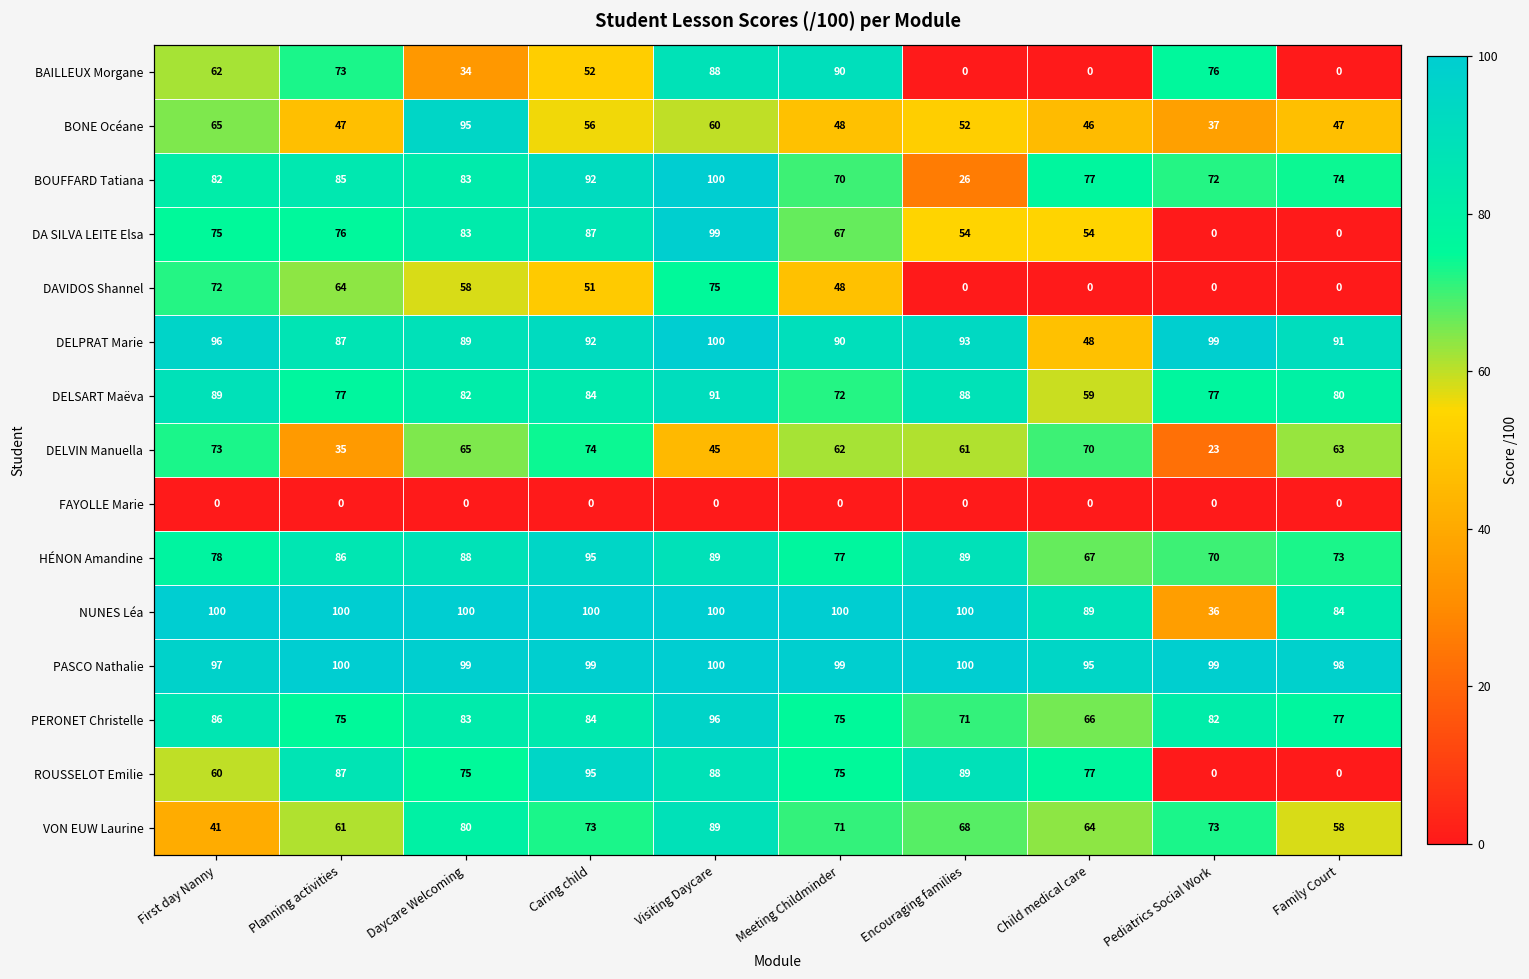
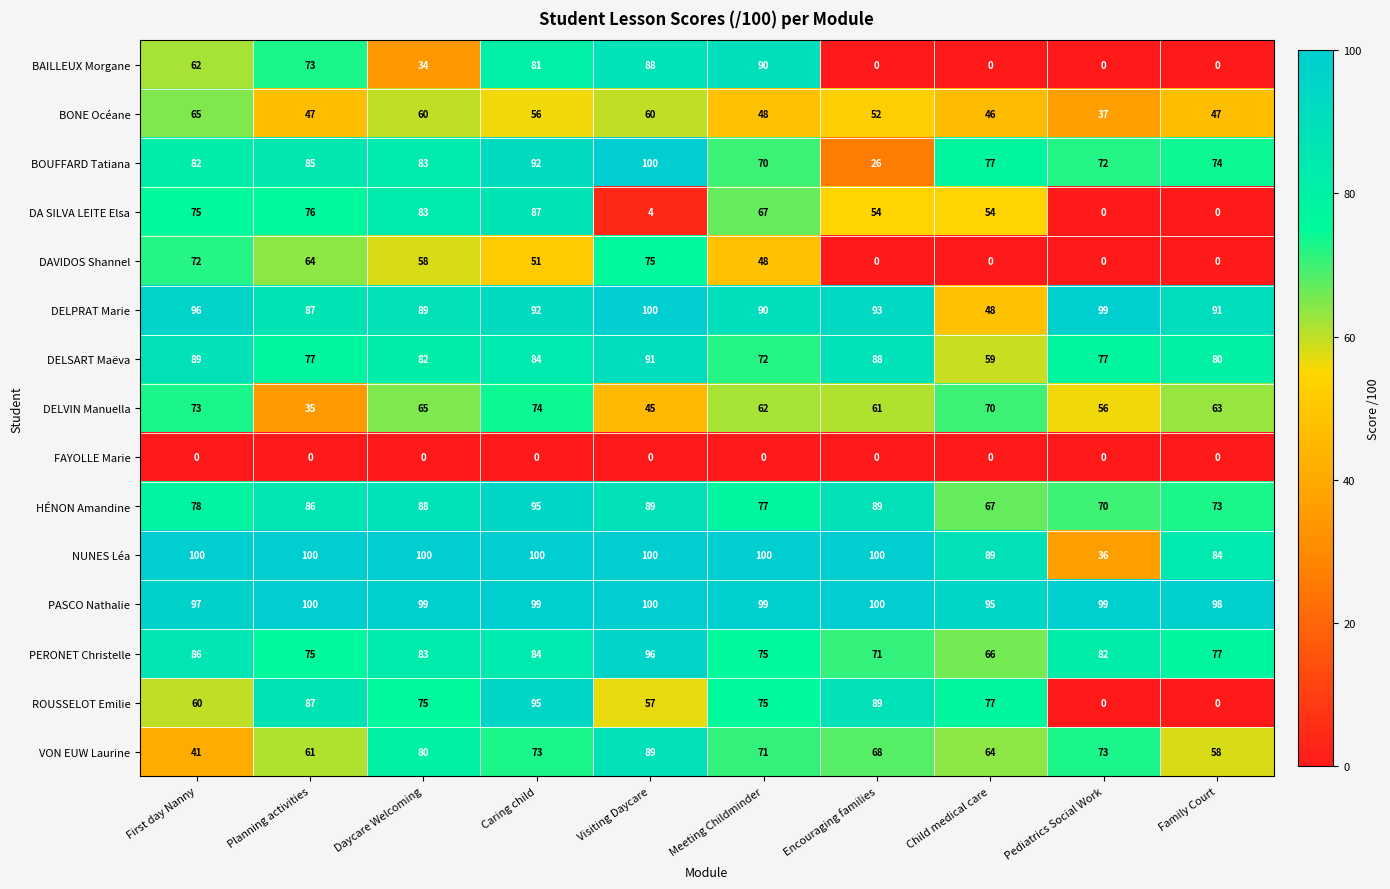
  {
    "BAILLEUX Morgane": {
      "First day Nanny": 62,
      "Planning activities": 73,
      "Daycare Welcoming": 34,
-     "Caring child": 52,
+     "Caring child": 81,
      "Visiting Daycare": 88,
      "Meeting Childminder": 90,
      "Encouraging families": 0,
      "Child medical care": 0,
-     "Pediatrics Social Work": 76,
+     "Pediatrics Social Work": 0,
      "Family Court": 0
    },
    "BONE Océane": {
      "First day Nanny": 65,
      "Planning activities": 47,
-     "Daycare Welcoming": 95,
+     "Daycare Welcoming": 60,
      "Caring child": 56,
      "Visiting Daycare": 60,
      "Meeting Childminder": 48,
      "Encouraging families": 52,
      "Child medical care": 46,
      "Pediatrics Social Work": 37,
      "Family Court": 47
    },
    "BOUFFARD Tatiana": {
      "First day Nanny": 82,
      "Planning activities": 85,
      "Daycare Welcoming": 83,
      "Caring child": 92,
      "Visiting Daycare": 100,
      "Meeting Childminder": 70,
      "Encouraging families": 26,
      "Child medical care": 77,
      "Pediatrics Social Work": 72,
      "Family Court": 74
    },
    "DA SILVA LEITE Elsa": {
      "First day Nanny": 75,
      "Planning activities": 76,
      "Daycare Welcoming": 83,
      "Caring child": 87,
-     "Visiting Daycare": 99,
+     "Visiting Daycare": 4,
      "Meeting Childminder": 67,
      "Encouraging families": 54,
      "Child medical care": 54,
      "Pediatrics Social Work": 0,
      "Family Court": 0
    },
    "DAVIDOS Shannel": {
      "First day Nanny": 72,
      "Planning activities": 64,
      "Daycare Welcoming": 58,
      "Caring child": 51,
      "Visiting Daycare": 75,
      "Meeting Childminder": 48,
      "Encouraging families": 0,
      "Child medical care": 0,
      "Pediatrics Social Work": 0,
      "Family Court": 0
    },
    "DELPRAT Marie": {
      "First day Nanny": 96,
      "Planning activities": 87,
      "Daycare Welcoming": 89,
      "Caring child": 92,
      "Visiting Daycare": 100,
      "Meeting Childminder": 90,
      "Encouraging families": 93,
      "Child medical care": 48,
      "Pediatrics Social Work": 99,
      "Family Court": 91
    },
    "DELSART Maëva": {
      "First day Nanny": 89,
      "Planning activities": 77,
      "Daycare Welcoming": 82,
      "Caring child": 84,
      "Visiting Daycare": 91,
      "Meeting Childminder": 72,
      "Encouraging families": 88,
      "Child medical care": 59,
      "Pediatrics Social Work": 77,
      "Family Court": 80
    },
    "DELVIN Manuella": {
      "First day Nanny": 73,
      "Planning activities": 35,
      "Daycare Welcoming": 65,
      "Caring child": 74,
      "Visiting Daycare": 45,
      "Meeting Childminder": 62,
      "Encouraging families": 61,
      "Child medical care": 70,
-     "Pediatrics Social Work": 23,
+     "Pediatrics Social Work": 56,
      "Family Court": 63
    },
    "FAYOLLE Marie": {
      "First day Nanny": 0,
      "Planning activities": 0,
      "Daycare Welcoming": 0,
      "Caring child": 0,
      "Visiting Daycare": 0,
      "Meeting Childminder": 0,
      "Encouraging families": 0,
      "Child medical care": 0,
      "Pediatrics Social Work": 0,
      "Family Court": 0
    },
    "HÉNON Amandine": {
      "First day Nanny": 78,
      "Planning activities": 86,
      "Daycare Welcoming": 88,
      "Caring child": 95,
      "Visiting Daycare": 89,
      "Meeting Childminder": 77,
      "Encouraging families": 89,
      "Child medical care": 67,
      "Pediatrics Social Work": 70,
      "Family Court": 73
    },
    "NUNES Léa": {
      "First day Nanny": 100,
      "Planning activities": 100,
      "Daycare Welcoming": 100,
      "Caring child": 100,
      "Visiting Daycare": 100,
      "Meeting Childminder": 100,
      "Encouraging families": 100,
      "Child medical care": 89,
      "Pediatrics Social Work": 36,
      "Family Court": 84
    },
    "PASCO Nathalie": {
      "First day Nanny": 97,
      "Planning activities": 100,
      "Daycare Welcoming": 99,
      "Caring child": 99,
      "Visiting Daycare": 100,
      "Meeting Childminder": 99,
      "Encouraging families": 100,
      "Child medical care": 95,
      "Pediatrics Social Work": 99,
      "Family Court": 98
    },
    "PERONET Christelle": {
      "First day Nanny": 86,
      "Planning activities": 75,
      "Daycare Welcoming": 83,
      "Caring child": 84,
      "Visiting Daycare": 96,
      "Meeting Childminder": 75,
      "Encouraging families": 71,
      "Child medical care": 66,
      "Pediatrics Social Work": 82,
      "Family Court": 77
    },
    "ROUSSELOT Emilie": {
      "First day Nanny": 60,
      "Planning activities": 87,
      "Daycare Welcoming": 75,
      "Caring child": 95,
-     "Visiting Daycare": 88,
+     "Visiting Daycare": 57,
      "Meeting Childminder": 75,
      "Encouraging families": 89,
      "Child medical care": 77,
      "Pediatrics Social Work": 0,
      "Family Court": 0
    },
    "VON EUW Laurine": {
      "First day Nanny": 41,
      "Planning activities": 61,
      "Daycare Welcoming": 80,
      "Caring child": 73,
      "Visiting Daycare": 89,
      "Meeting Childminder": 71,
      "Encouraging families": 68,
      "Child medical care": 64,
      "Pediatrics Social Work": 73,
      "Family Court": 58
    }
  }
